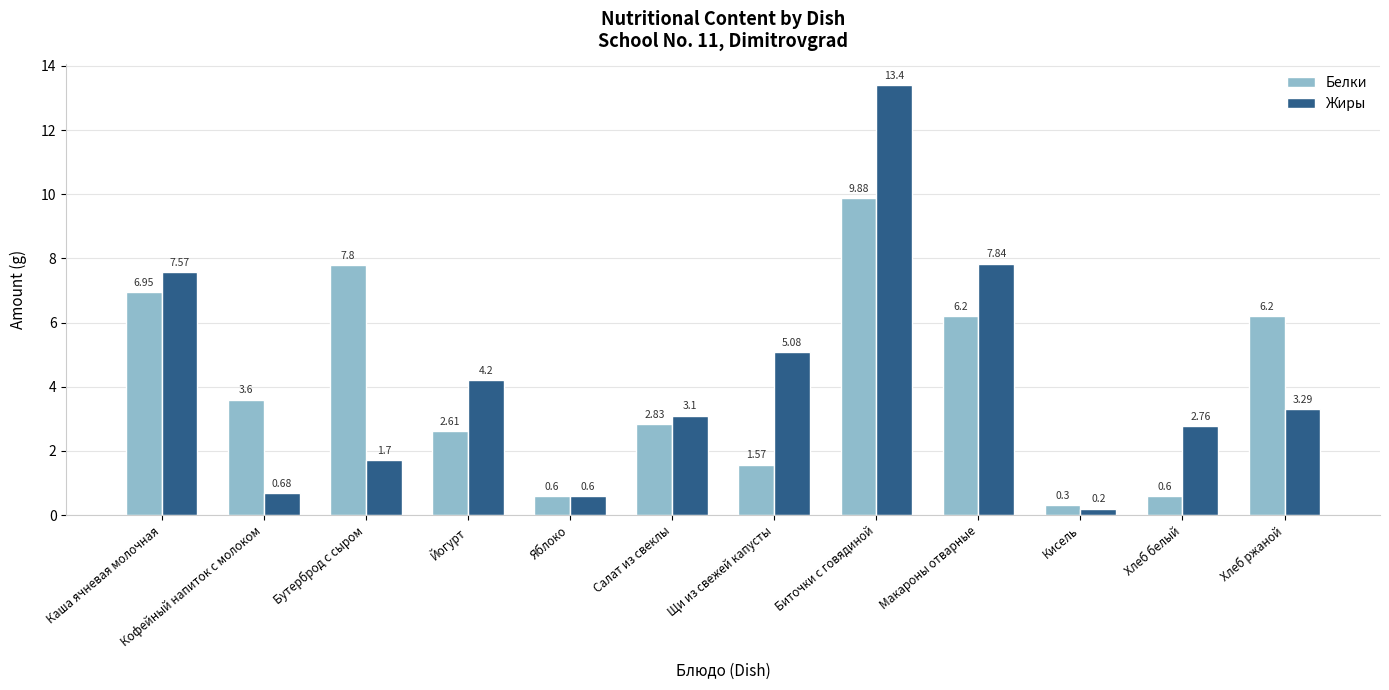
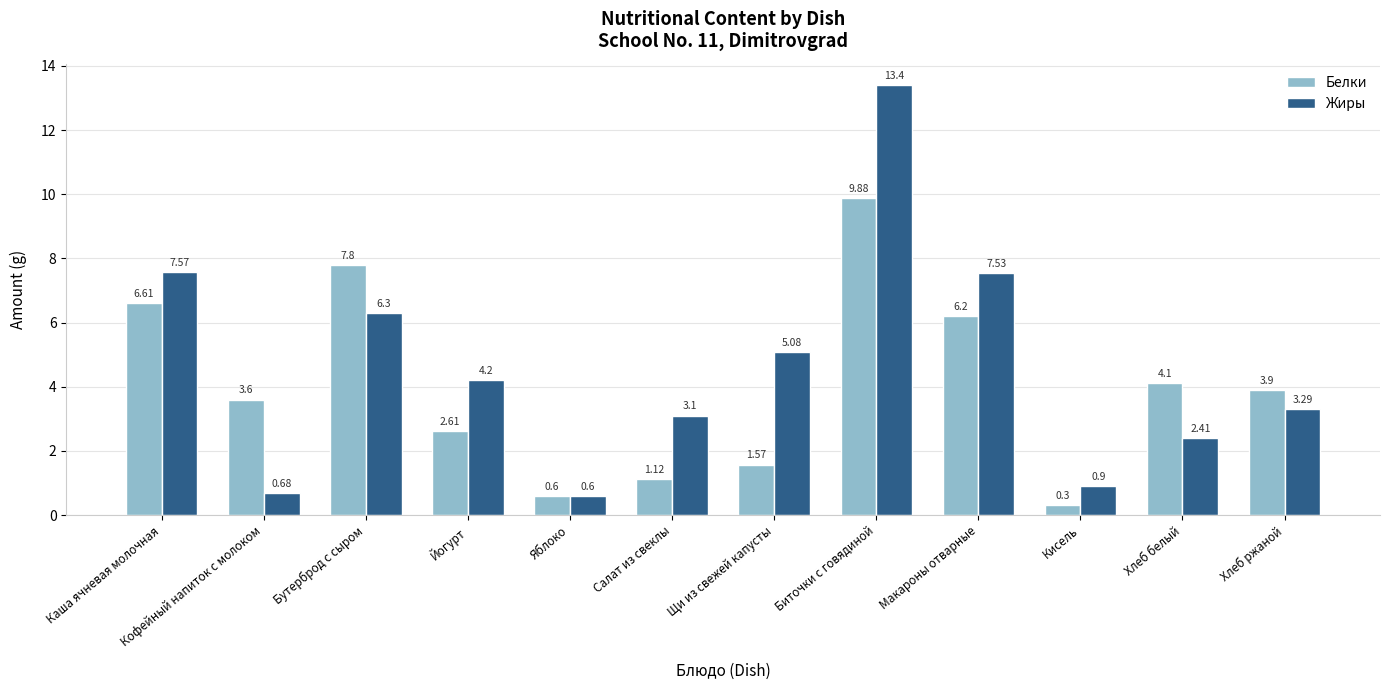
  {
    "Белки": {
-     "Каша ячневая молочная": 6.95,
+     "Каша ячневая молочная": 6.61,
      "Кофейный напиток с молоком": 3.6,
      "Бутерброд с сыром": 7.8,
      "Йогурт": 2.61,
      "Яблоко": 0.6,
-     "Салат из свеклы": 2.83,
+     "Салат из свеклы": 1.12,
      "Щи из свежей капусты": 1.57,
      "Биточки с говядиной": 9.88,
      "Макароны отварные": 6.2,
      "Кисель": 0.3,
-     "Хлеб белый": 0.6,
-     "Хлеб ржаной": 6.2
+     "Хлеб белый": 4.1,
+     "Хлеб ржаной": 3.9
    },
    "Жиры": {
      "Каша ячневая молочная": 7.57,
      "Кофейный напиток с молоком": 0.68,
-     "Бутерброд с сыром": 1.7,
+     "Бутерброд с сыром": 6.3,
      "Йогурт": 4.2,
      "Яблоко": 0.6,
      "Салат из свеклы": 3.1,
      "Щи из свежей капусты": 5.08,
      "Биточки с говядиной": 13.4,
-     "Макароны отварные": 7.84,
-     "Кисель": 0.2,
-     "Хлеб белый": 2.76,
+     "Макароны отварные": 7.53,
+     "Кисель": 0.9,
+     "Хлеб белый": 2.41,
      "Хлеб ржаной": 3.29
    }
  }
